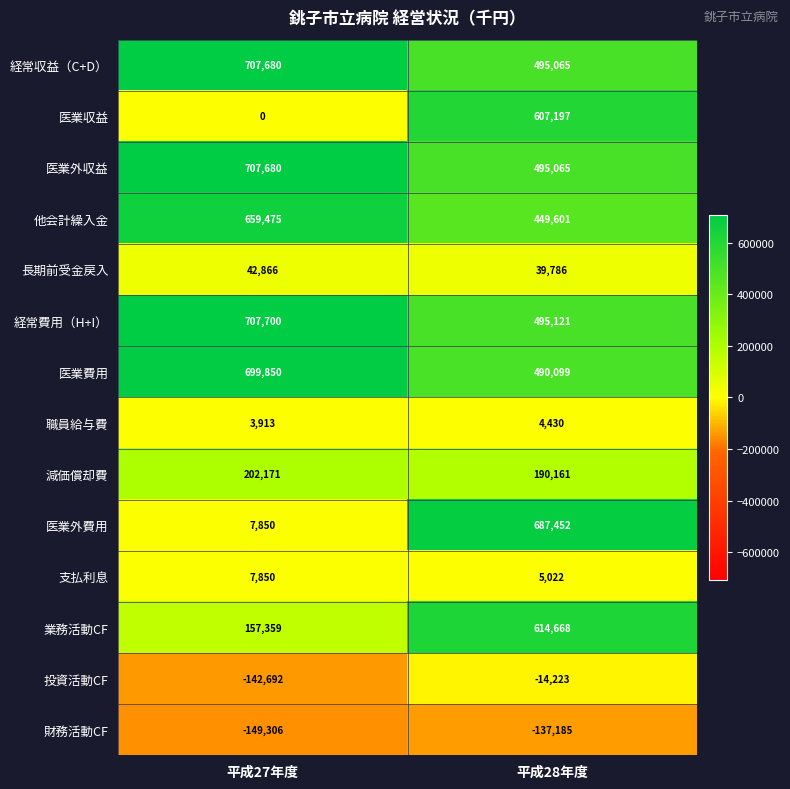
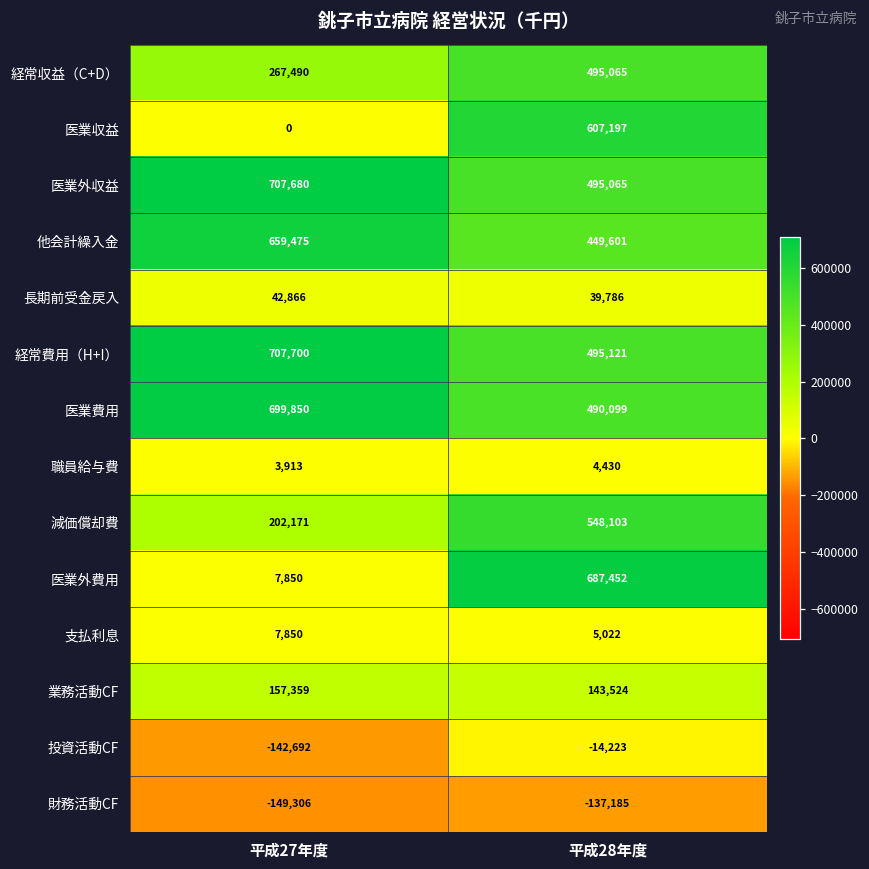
  {
    "経常収益（C+D）": {
-     "平成27年度": "707,680",
+     "平成27年度": "267,490",
      "平成28年度": "495,065"
    },
    "医業収益": {
      "平成27年度": "0",
      "平成28年度": "607,197"
    },
    "医業外収益": {
      "平成27年度": "707,680",
      "平成28年度": "495,065"
    },
    "他会計繰入金": {
      "平成27年度": "659,475",
      "平成28年度": "449,601"
    },
    "長期前受金戻入": {
      "平成27年度": "42,866",
      "平成28年度": "39,786"
    },
    "経常費用（H+I）": {
      "平成27年度": "707,700",
      "平成28年度": "495,121"
    },
    "医業費用": {
      "平成27年度": "699,850",
      "平成28年度": "490,099"
    },
    "職員給与費": {
      "平成27年度": "3,913",
      "平成28年度": "4,430"
    },
    "減価償却費": {
      "平成27年度": "202,171",
-     "平成28年度": "190,161"
+     "平成28年度": "548,103"
    },
    "医業外費用": {
      "平成27年度": "7,850",
      "平成28年度": "687,452"
    },
    "支払利息": {
      "平成27年度": "7,850",
      "平成28年度": "5,022"
    },
    "業務活動CF": {
      "平成27年度": "157,359",
-     "平成28年度": "614,668"
+     "平成28年度": "143,524"
    },
    "投資活動CF": {
      "平成27年度": "-142,692",
      "平成28年度": "-14,223"
    },
    "財務活動CF": {
      "平成27年度": "-149,306",
      "平成28年度": "-137,185"
    }
  }
